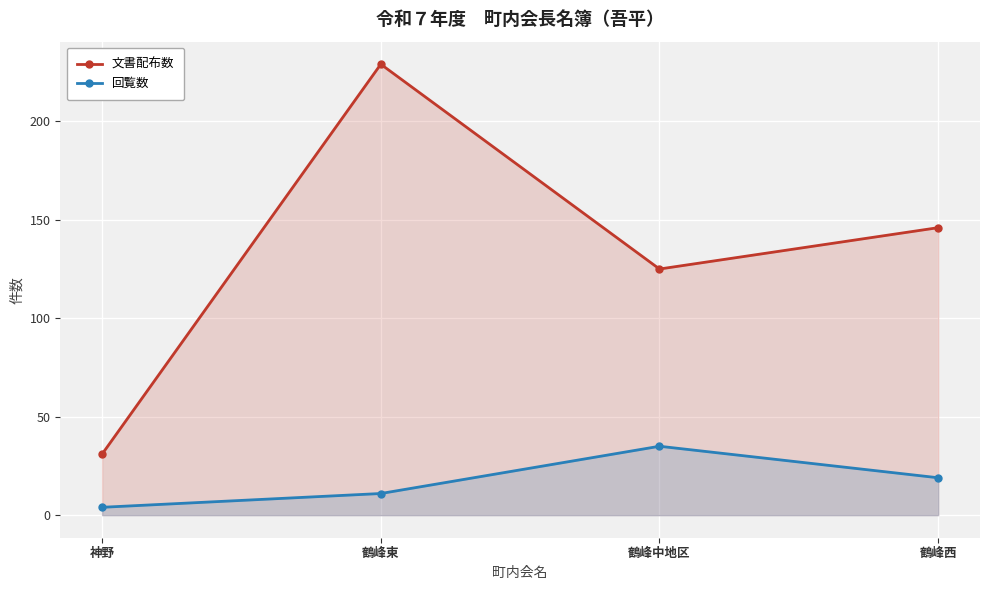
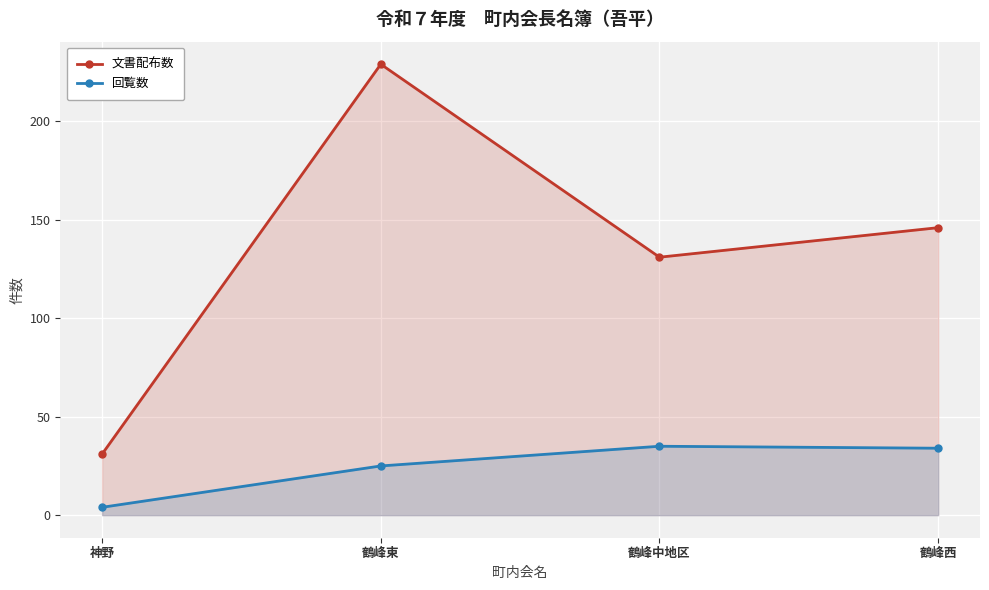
  {
    "文書配布数": {
      "神野": 31,
      "鶴峰東": 229,
-     "鶴峰中地区": 125,
+     "鶴峰中地区": 131,
      "鶴峰西": 146
    },
    "回覧数": {
      "神野": 4,
-     "鶴峰東": 11,
+     "鶴峰東": 25,
      "鶴峰中地区": 35,
-     "鶴峰西": 19
+     "鶴峰西": 34
    }
  }
